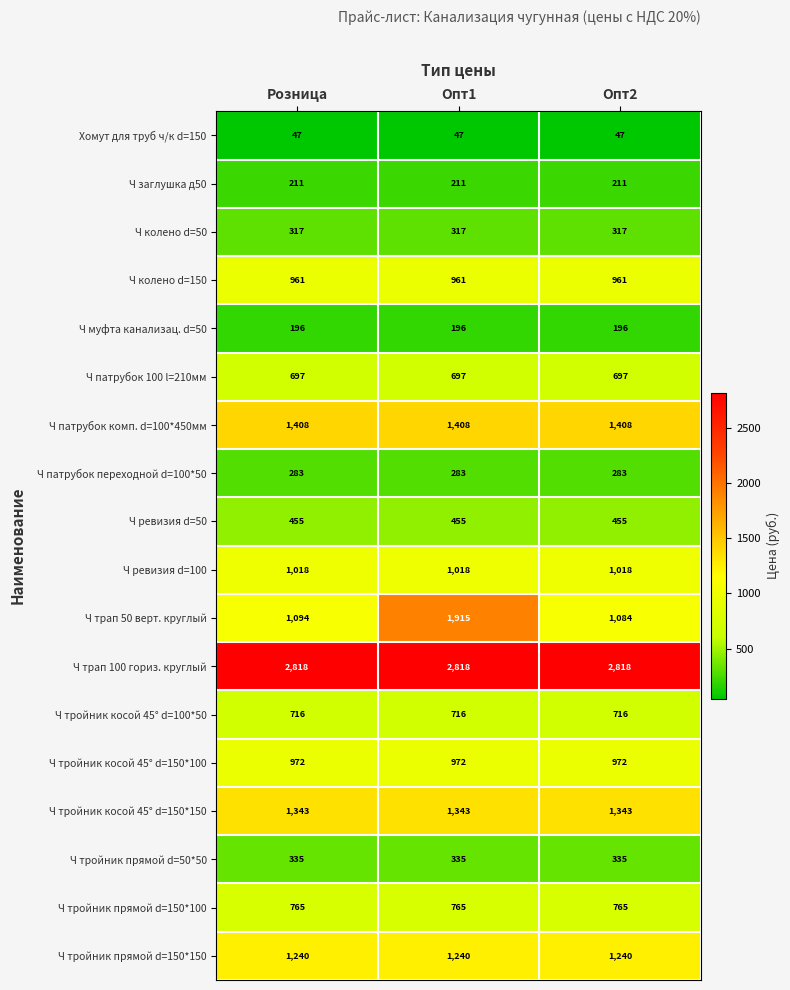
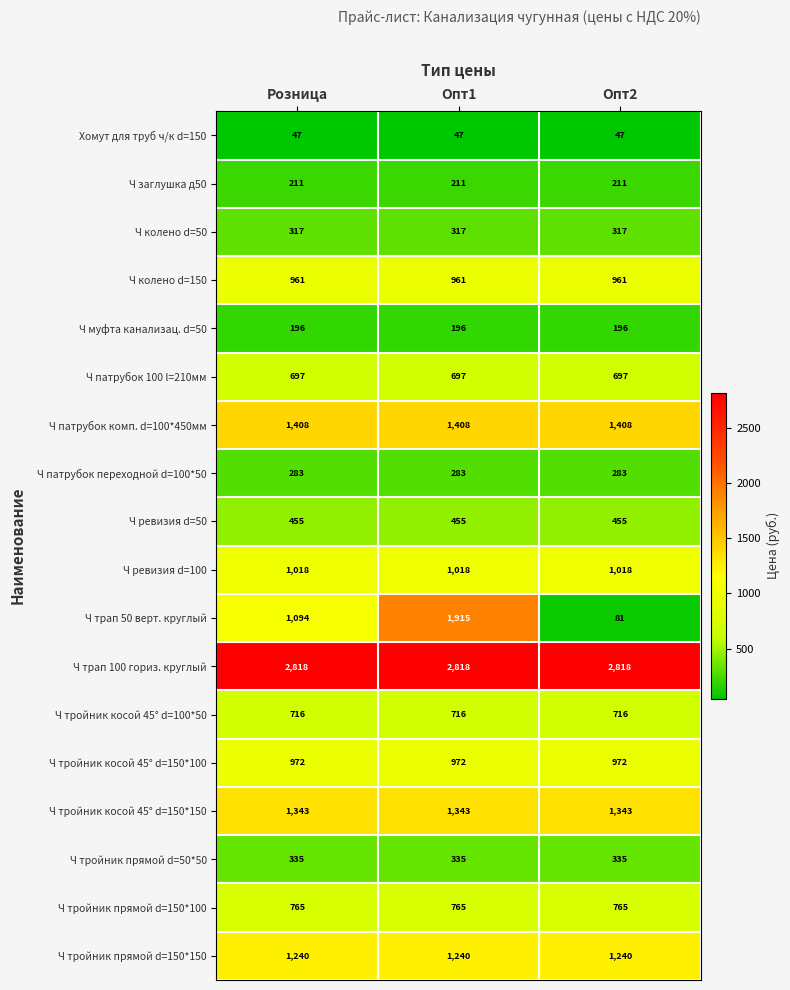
  {
    "Хомут для труб ч/к d=150": {
      "Розница": "47",
      "Опт1": "47",
      "Опт2": "47"
    },
    "Ч заглушка д50": {
      "Розница": "211",
      "Опт1": "211",
      "Опт2": "211"
    },
    "Ч колено d=50": {
      "Розница": "317",
      "Опт1": "317",
      "Опт2": "317"
    },
    "Ч колено d=150": {
      "Розница": "961",
      "Опт1": "961",
      "Опт2": "961"
    },
    "Ч муфта канализац. d=50": {
      "Розница": "196",
      "Опт1": "196",
      "Опт2": "196"
    },
    "Ч патрубок 100 l=210мм": {
      "Розница": "697",
      "Опт1": "697",
      "Опт2": "697"
    },
    "Ч патрубок комп. d=100*450мм": {
      "Розница": "1,408",
      "Опт1": "1,408",
      "Опт2": "1,408"
    },
    "Ч патрубок переходной d=100*50": {
      "Розница": "283",
      "Опт1": "283",
      "Опт2": "283"
    },
    "Ч ревизия d=50": {
      "Розница": "455",
      "Опт1": "455",
      "Опт2": "455"
    },
    "Ч ревизия d=100": {
      "Розница": "1,018",
      "Опт1": "1,018",
      "Опт2": "1,018"
    },
    "Ч трап 50 верт. круглый": {
      "Розница": "1,094",
      "Опт1": "1,915",
-     "Опт2": "1,084"
+     "Опт2": "81"
    },
    "Ч трап 100 гориз. круглый": {
      "Розница": "2,818",
      "Опт1": "2,818",
      "Опт2": "2,818"
    },
    "Ч тройник косой 45° d=100*50": {
      "Розница": "716",
      "Опт1": "716",
      "Опт2": "716"
    },
    "Ч тройник косой 45° d=150*100": {
      "Розница": "972",
      "Опт1": "972",
      "Опт2": "972"
    },
    "Ч тройник косой 45° d=150*150": {
      "Розница": "1,343",
      "Опт1": "1,343",
      "Опт2": "1,343"
    },
    "Ч тройник прямой d=50*50": {
      "Розница": "335",
      "Опт1": "335",
      "Опт2": "335"
    },
    "Ч тройник прямой d=150*100": {
      "Розница": "765",
      "Опт1": "765",
      "Опт2": "765"
    },
    "Ч тройник прямой d=150*150": {
      "Розница": "1,240",
      "Опт1": "1,240",
      "Опт2": "1,240"
    }
  }
